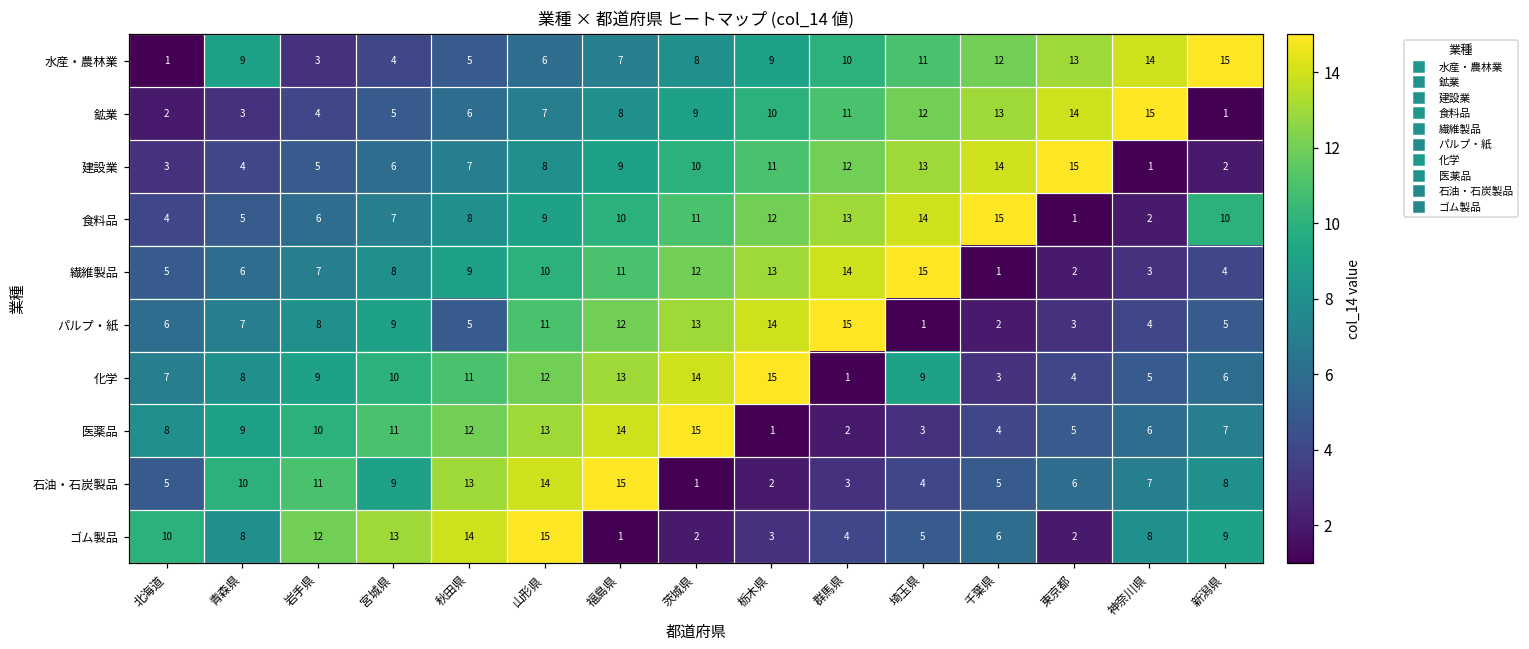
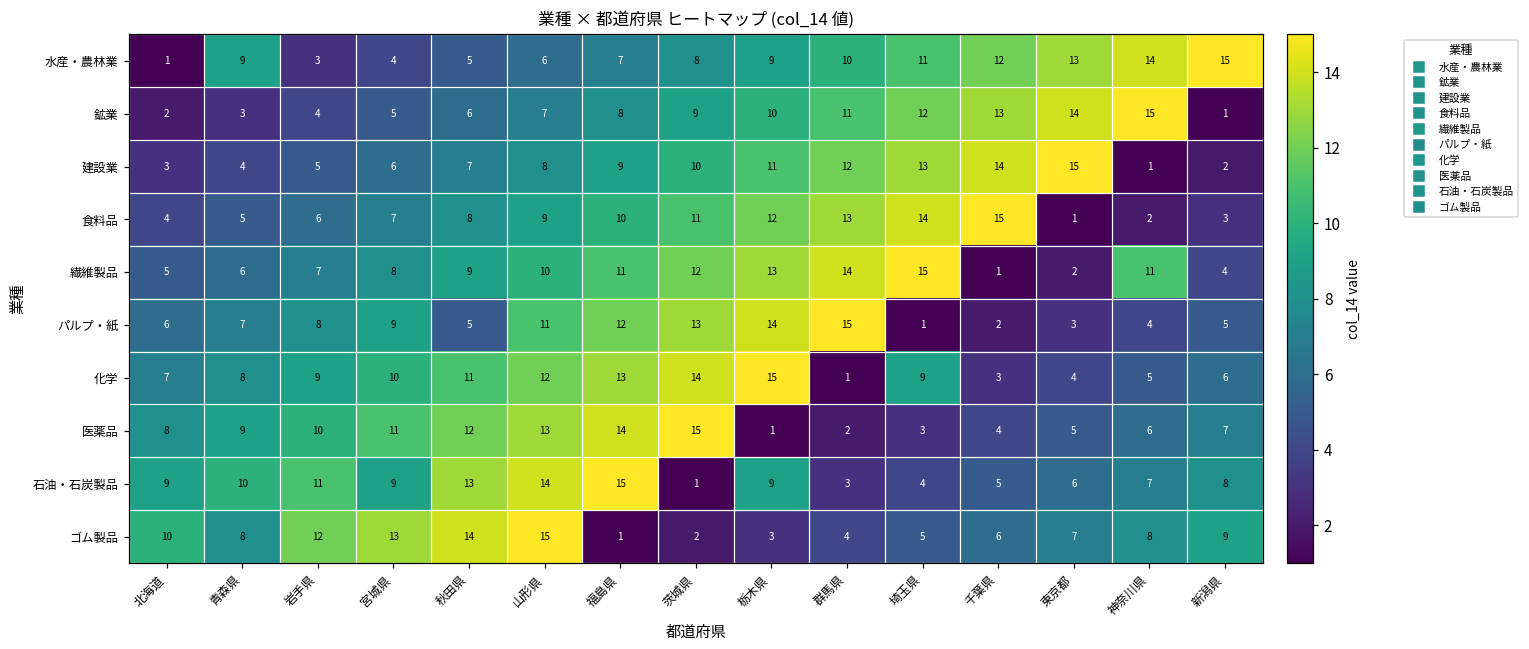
  {
    "水産・農林業": {
      "北海道": 1,
      "青森県": 9,
      "岩手県": 3,
      "宮城県": 4,
      "秋田県": 5,
      "山形県": 6,
      "福島県": 7,
      "茨城県": 8,
      "栃木県": 9,
      "群馬県": 10,
      "埼玉県": 11,
      "千葉県": 12,
      "東京都": 13,
      "神奈川県": 14,
      "新潟県": 15
    },
    "鉱業": {
      "北海道": 2,
      "青森県": 3,
      "岩手県": 4,
      "宮城県": 5,
      "秋田県": 6,
      "山形県": 7,
      "福島県": 8,
      "茨城県": 9,
      "栃木県": 10,
      "群馬県": 11,
      "埼玉県": 12,
      "千葉県": 13,
      "東京都": 14,
      "神奈川県": 15,
      "新潟県": 1
    },
    "建設業": {
      "北海道": 3,
      "青森県": 4,
      "岩手県": 5,
      "宮城県": 6,
      "秋田県": 7,
      "山形県": 8,
      "福島県": 9,
      "茨城県": 10,
      "栃木県": 11,
      "群馬県": 12,
      "埼玉県": 13,
      "千葉県": 14,
      "東京都": 15,
      "神奈川県": 1,
      "新潟県": 2
    },
    "食料品": {
      "北海道": 4,
      "青森県": 5,
      "岩手県": 6,
      "宮城県": 7,
      "秋田県": 8,
      "山形県": 9,
      "福島県": 10,
      "茨城県": 11,
      "栃木県": 12,
      "群馬県": 13,
      "埼玉県": 14,
      "千葉県": 15,
      "東京都": 1,
      "神奈川県": 2,
-     "新潟県": 10
+     "新潟県": 3
    },
    "繊維製品": {
      "北海道": 5,
      "青森県": 6,
      "岩手県": 7,
      "宮城県": 8,
      "秋田県": 9,
      "山形県": 10,
      "福島県": 11,
      "茨城県": 12,
      "栃木県": 13,
      "群馬県": 14,
      "埼玉県": 15,
      "千葉県": 1,
      "東京都": 2,
-     "神奈川県": 3,
+     "神奈川県": 11,
      "新潟県": 4
    },
    "パルプ・紙": {
      "北海道": 6,
      "青森県": 7,
      "岩手県": 8,
      "宮城県": 9,
      "秋田県": 5,
      "山形県": 11,
      "福島県": 12,
      "茨城県": 13,
      "栃木県": 14,
      "群馬県": 15,
      "埼玉県": 1,
      "千葉県": 2,
      "東京都": 3,
      "神奈川県": 4,
      "新潟県": 5
    },
    "化学": {
      "北海道": 7,
      "青森県": 8,
      "岩手県": 9,
      "宮城県": 10,
      "秋田県": 11,
      "山形県": 12,
      "福島県": 13,
      "茨城県": 14,
      "栃木県": 15,
      "群馬県": 1,
      "埼玉県": 9,
      "千葉県": 3,
      "東京都": 4,
      "神奈川県": 5,
      "新潟県": 6
    },
    "医薬品": {
      "北海道": 8,
      "青森県": 9,
      "岩手県": 10,
      "宮城県": 11,
      "秋田県": 12,
      "山形県": 13,
      "福島県": 14,
      "茨城県": 15,
      "栃木県": 1,
      "群馬県": 2,
      "埼玉県": 3,
      "千葉県": 4,
      "東京都": 5,
      "神奈川県": 6,
      "新潟県": 7
    },
    "石油・石炭製品": {
-     "北海道": 5,
+     "北海道": 9,
      "青森県": 10,
      "岩手県": 11,
      "宮城県": 9,
      "秋田県": 13,
      "山形県": 14,
      "福島県": 15,
      "茨城県": 1,
-     "栃木県": 2,
+     "栃木県": 9,
      "群馬県": 3,
      "埼玉県": 4,
      "千葉県": 5,
      "東京都": 6,
      "神奈川県": 7,
      "新潟県": 8
    },
    "ゴム製品": {
      "北海道": 10,
      "青森県": 8,
      "岩手県": 12,
      "宮城県": 13,
      "秋田県": 14,
      "山形県": 15,
      "福島県": 1,
      "茨城県": 2,
      "栃木県": 3,
      "群馬県": 4,
      "埼玉県": 5,
      "千葉県": 6,
-     "東京都": 2,
+     "東京都": 7,
      "神奈川県": 8,
      "新潟県": 9
    }
  }
